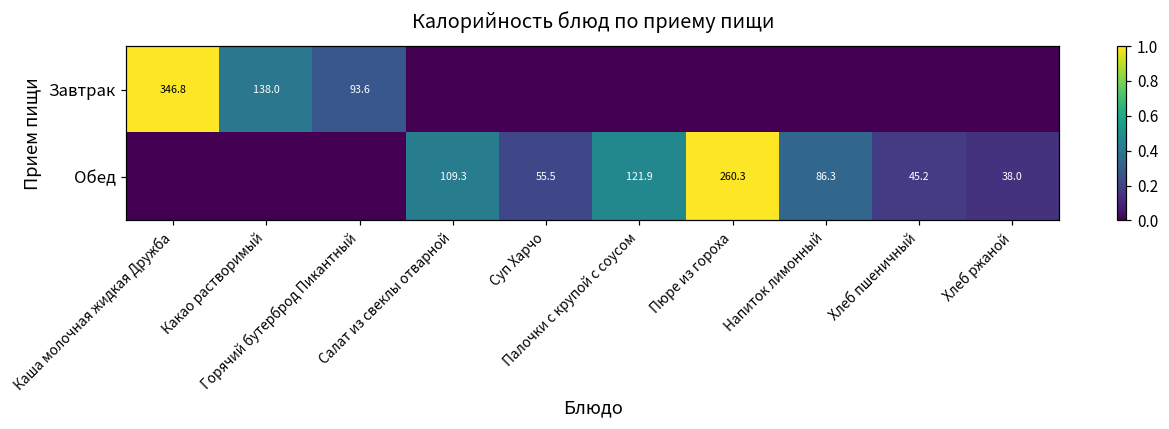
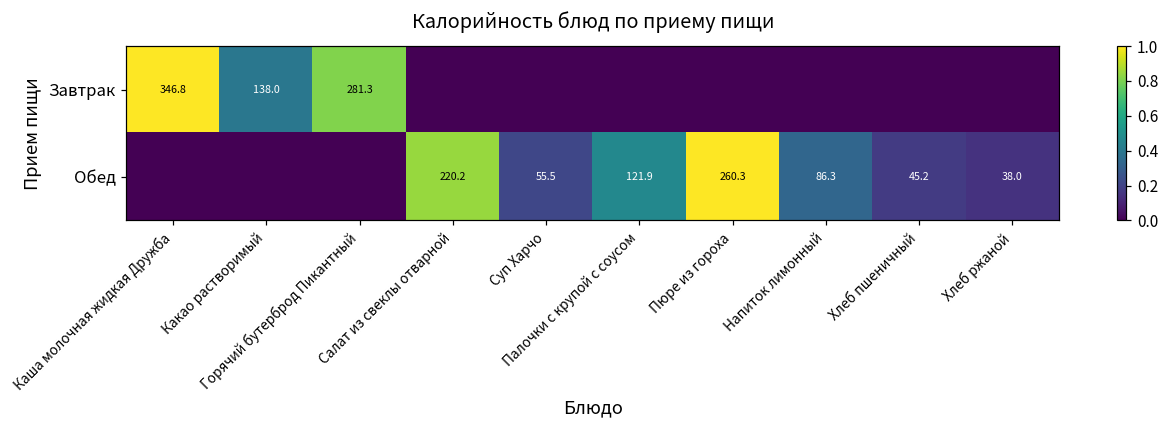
  {
    "Завтрак": {
      "Каша молочная жидкая Дружба": 346.8,
      "Какао растворимый": 138.0,
-     "Горячий бутерброд Пикантный": 93.6
+     "Горячий бутерброд Пикантный": 281.3
    },
    "Обед": {
-     "Салат из свеклы отварной": 109.3,
+     "Салат из свеклы отварной": 220.2,
      "Суп Харчо": 55.5,
      "Палочки с крупой с соусом": 121.9,
      "Пюре из гороха": 260.3,
      "Напиток лимонный": 86.3,
      "Хлеб пшеничный": 45.2,
      "Хлеб ржаной": 38.0
    }
  }
